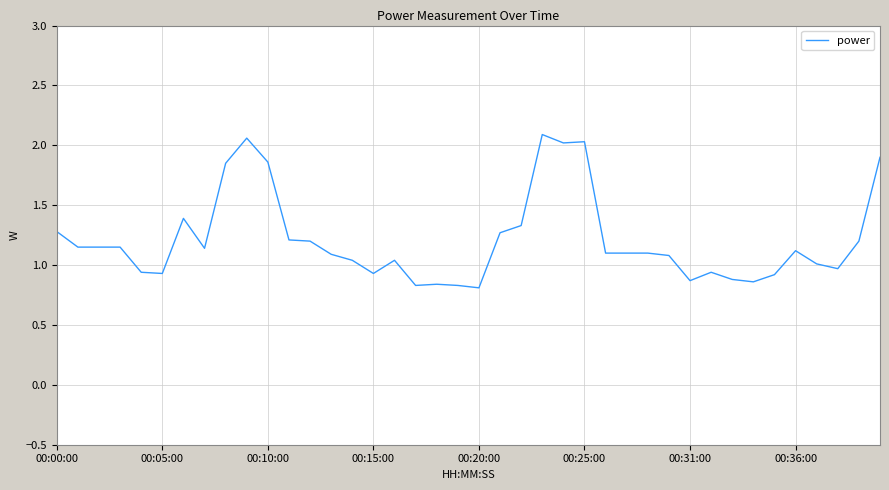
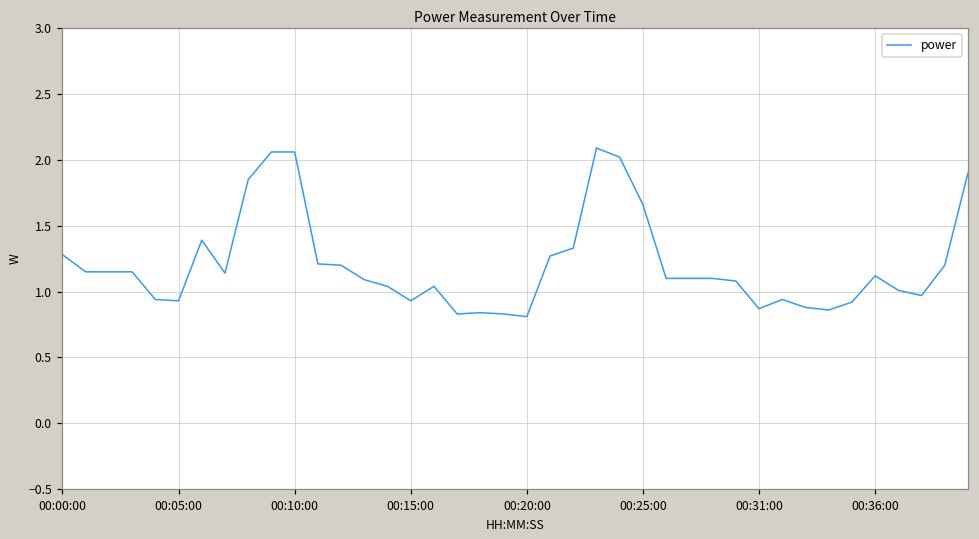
  {
    "00:00:00": 1.28,
    "00:05:00": 0.93,
-   "00:10:00": 1.86,
+   "00:10:00": 2.06,
    "00:15:00": 0.93,
    "00:20:00": 0.81,
-   "00:25:00": 2.03,
+   "00:25:00": 1.66,
    "00:31:00": 0.87,
    "00:36:00": 1.12
  }
